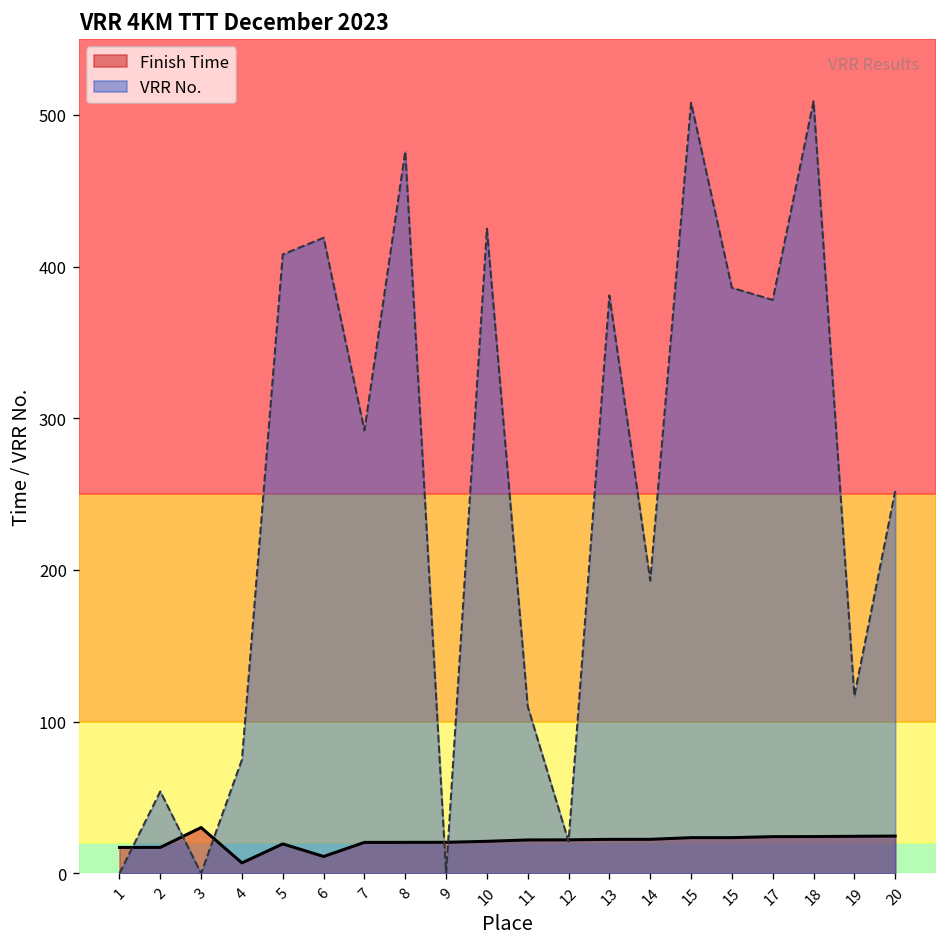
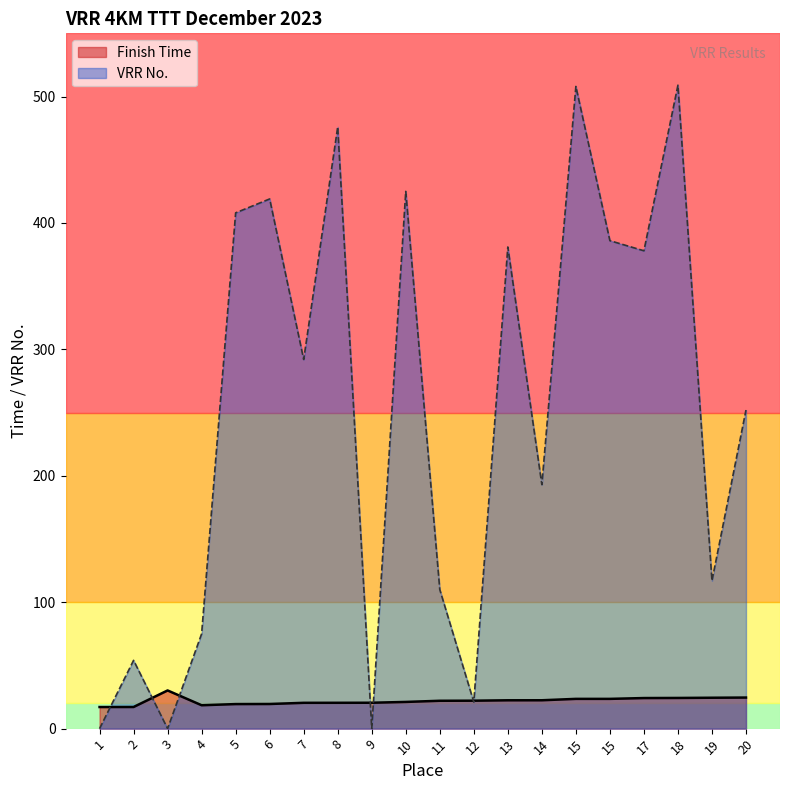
  {
    "Finish Time": {
      "1": 17,
      "2": 17,
      "3": 30,
-     "4": 7,
+     "4": 19,
      "5": 19,
-     "6": 11,
+     "6": 19,
      "7": 20,
      "8": 20,
      "9": 20,
      "10": 21,
      "11": 22,
      "13": 22,
      "14": 22,
      "17": 24,
      "18": 24,
      "19": 24,
      "20": 25
    },
    "VRR No.": {
      "1": 0,
      "2": 54,
      "3": 0,
      "4": 75,
      "5": 408,
      "6": 419,
      "7": 292,
      "8": 476,
      "9": 0,
      "10": 425,
      "11": 110,
      "13": 381,
      "14": 193,
      "17": 378,
      "18": 509,
      "19": 117,
      "20": 252
    }
  }
